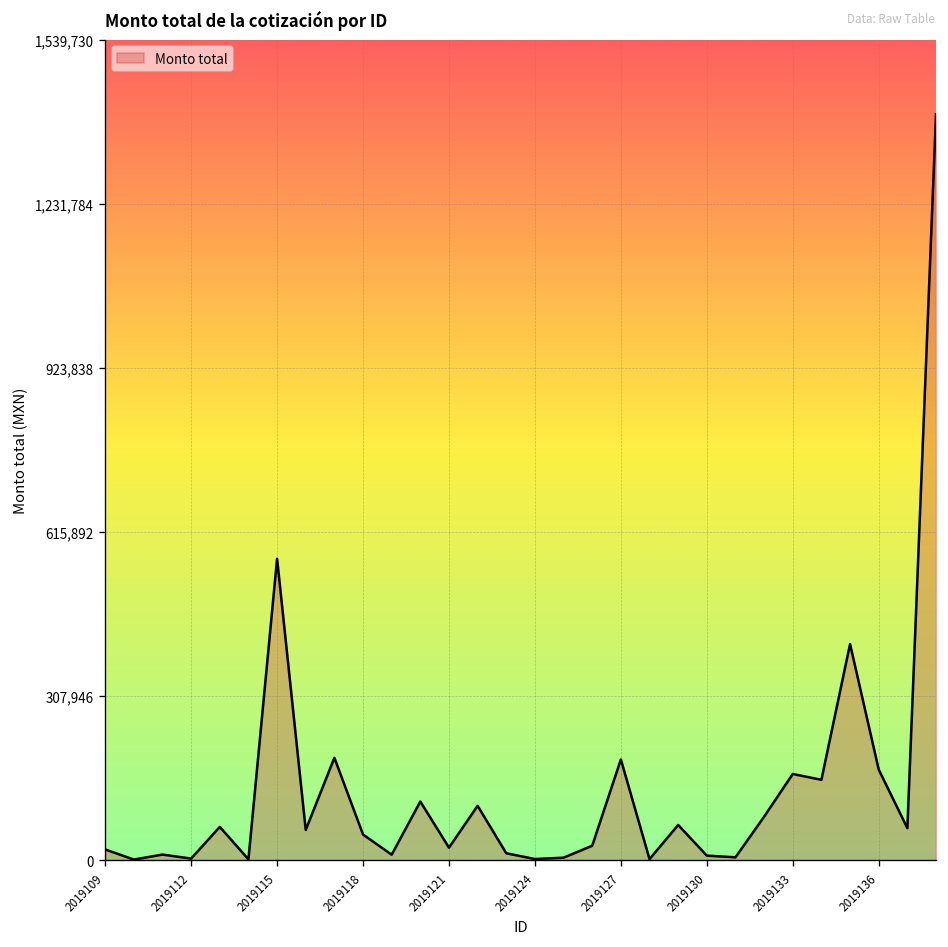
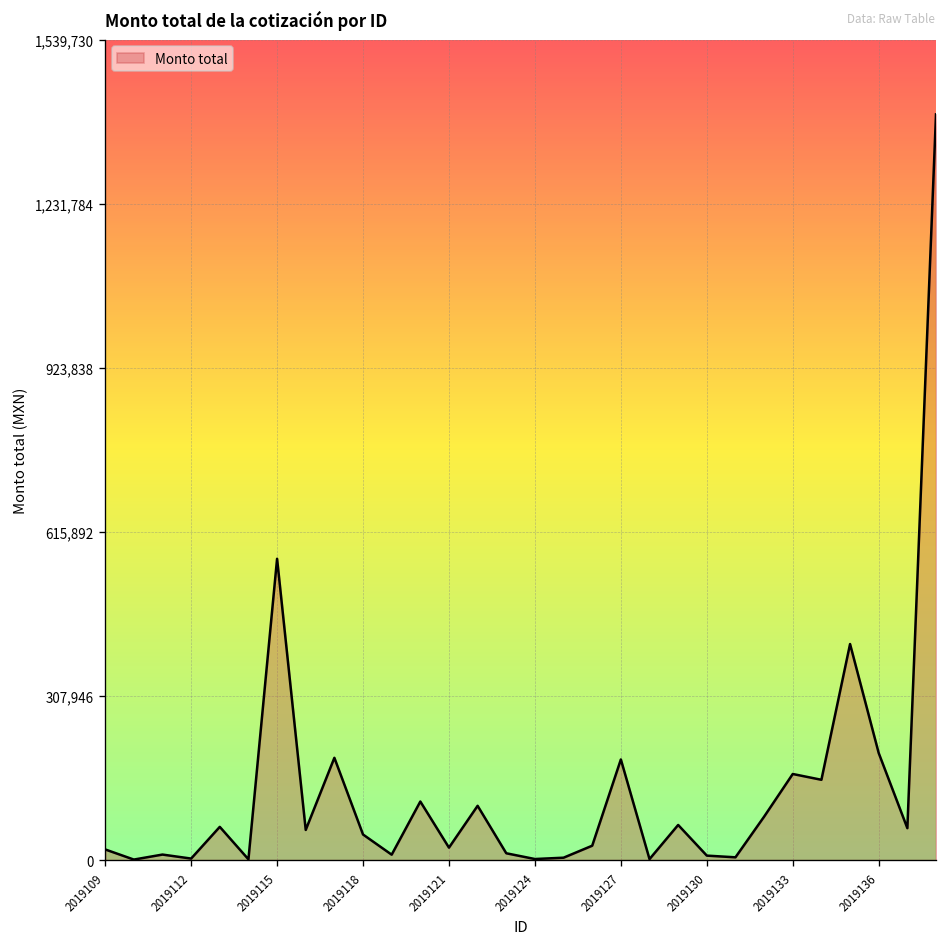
  {
    "2019109": "20,000",
    "2019112": "0",
    "2019115": "570,000",
    "2019118": "50,000",
    "2019121": "20,000",
    "2019124": "0",
    "2019127": "190,000",
    "2019130": "10,000",
    "2019133": "160,000",
-   "2019136": "170,000"
+   "2019136": "200,000"
  }
